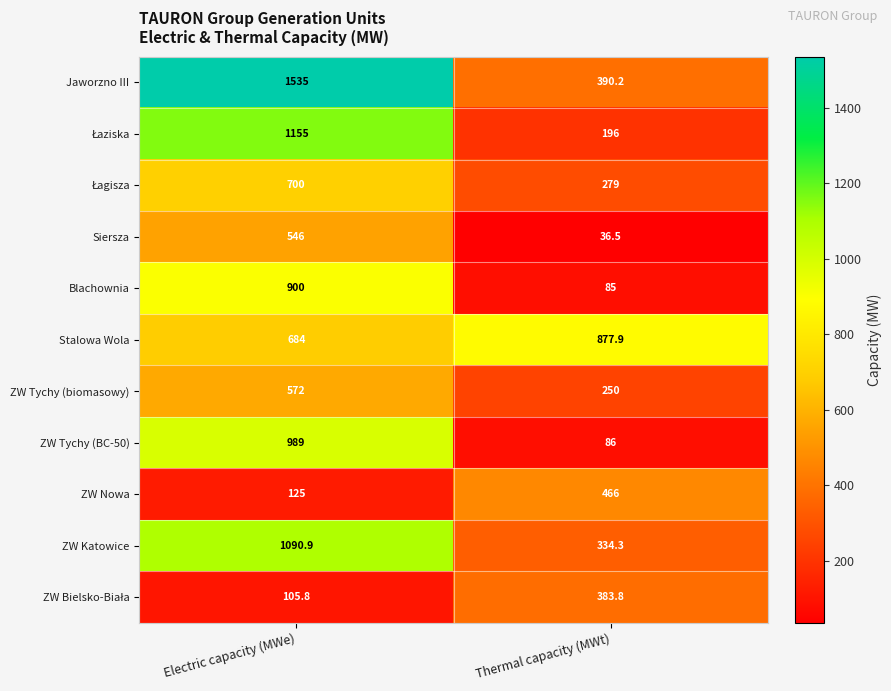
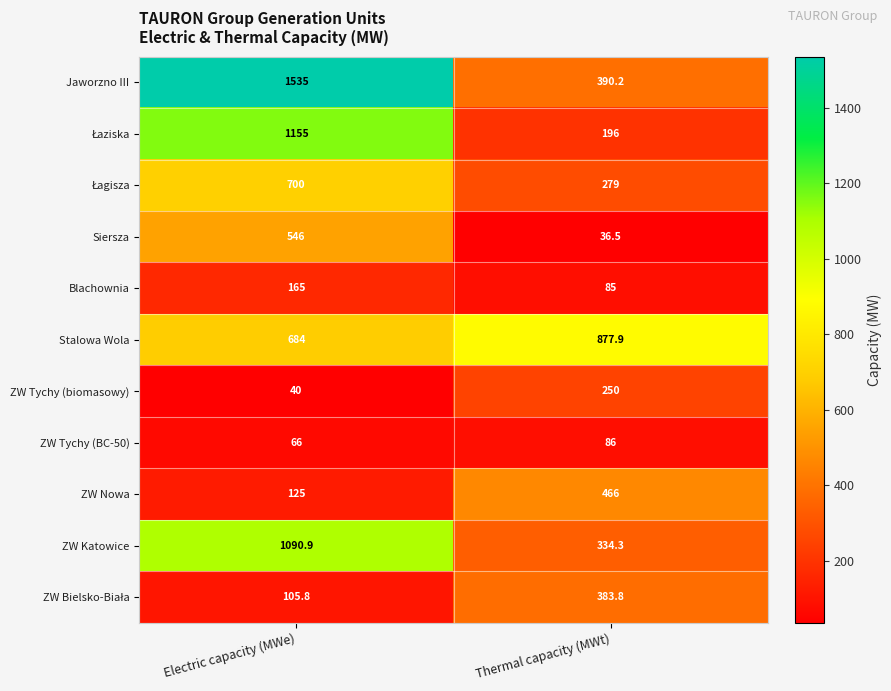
  {
    "Jaworzno III": {
      "Electric capacity (MWe)": 1535,
      "Thermal capacity (MWt)": 390.2
    },
    "Łaziska": {
      "Electric capacity (MWe)": 1155,
      "Thermal capacity (MWt)": 196
    },
    "Łagisza": {
      "Electric capacity (MWe)": 700,
      "Thermal capacity (MWt)": 279
    },
    "Siersza": {
      "Electric capacity (MWe)": 546,
      "Thermal capacity (MWt)": 36.5
    },
    "Blachownia": {
-     "Electric capacity (MWe)": 900,
+     "Electric capacity (MWe)": 165,
      "Thermal capacity (MWt)": 85
    },
    "Stalowa Wola": {
      "Electric capacity (MWe)": 684,
      "Thermal capacity (MWt)": 877.9
    },
    "ZW Tychy (biomasowy)": {
-     "Electric capacity (MWe)": 572,
+     "Electric capacity (MWe)": 40,
      "Thermal capacity (MWt)": 250
    },
    "ZW Tychy (BC-50)": {
-     "Electric capacity (MWe)": 989,
+     "Electric capacity (MWe)": 66,
      "Thermal capacity (MWt)": 86
    },
    "ZW Nowa": {
      "Electric capacity (MWe)": 125,
      "Thermal capacity (MWt)": 466
    },
    "ZW Katowice": {
      "Electric capacity (MWe)": 1090.9,
      "Thermal capacity (MWt)": 334.3
    },
    "ZW Bielsko-Biała": {
      "Electric capacity (MWe)": 105.8,
      "Thermal capacity (MWt)": 383.8
    }
  }
